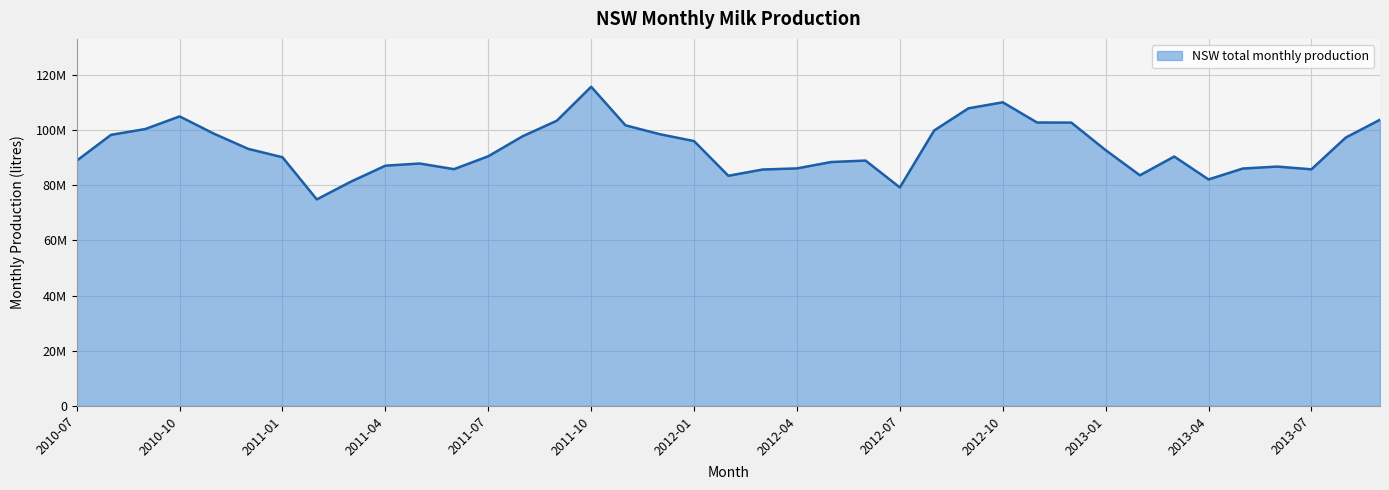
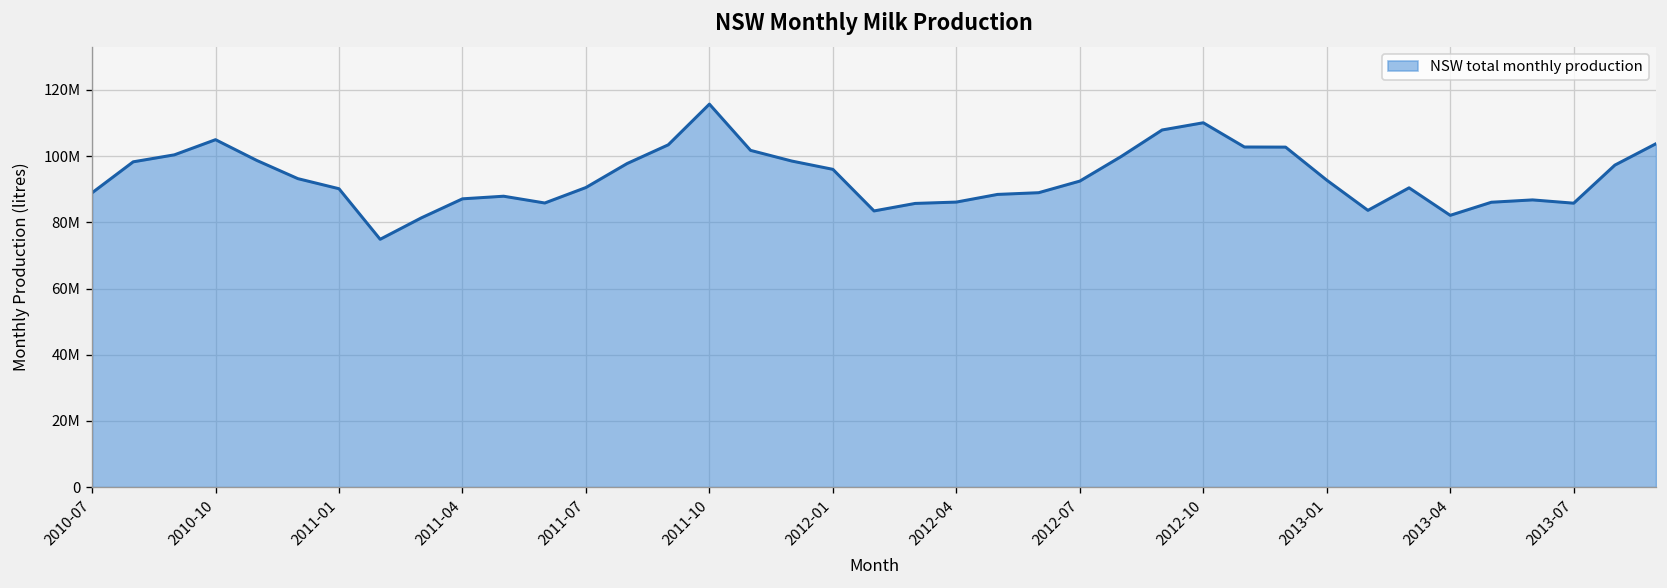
  {
    "2010-07": 89000000,
    "2010-10": 105000000,
    "2011-01": 90000000,
    "2011-04": 87000000,
    "2011-07": 91000000,
    "2011-10": 116000000,
    "2012-01": 96000000,
    "2012-04": 86000000,
-   "2012-07": 79000000,
+   "2012-07": 92000000,
    "2012-10": 110000000,
    "2013-01": 93000000,
    "2013-04": 82000000,
    "2013-07": 86000000
  }
